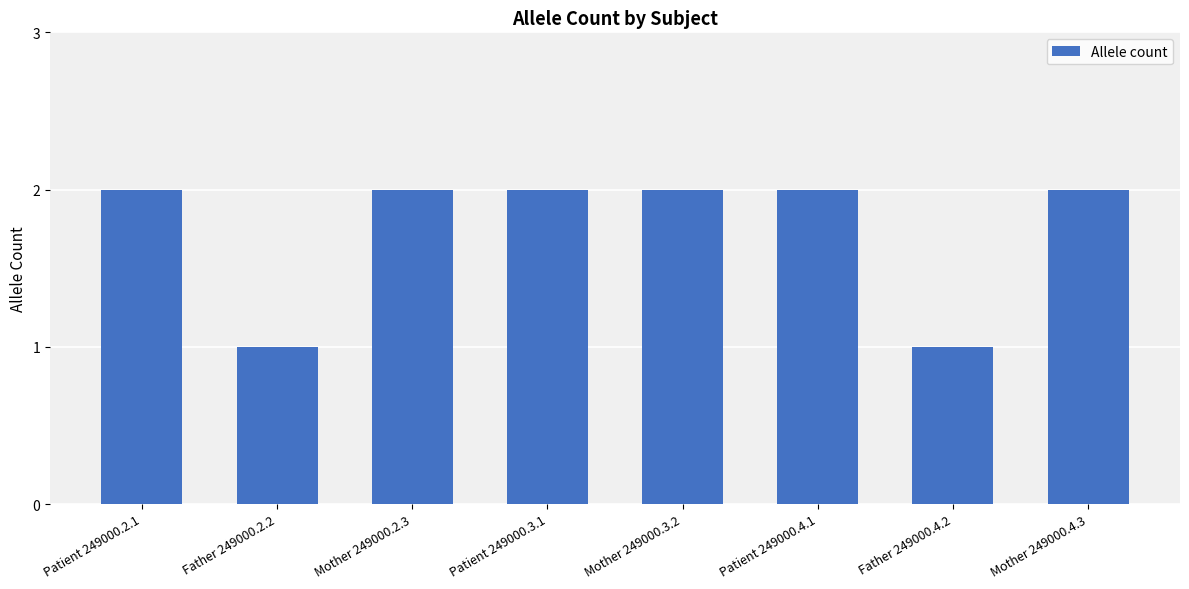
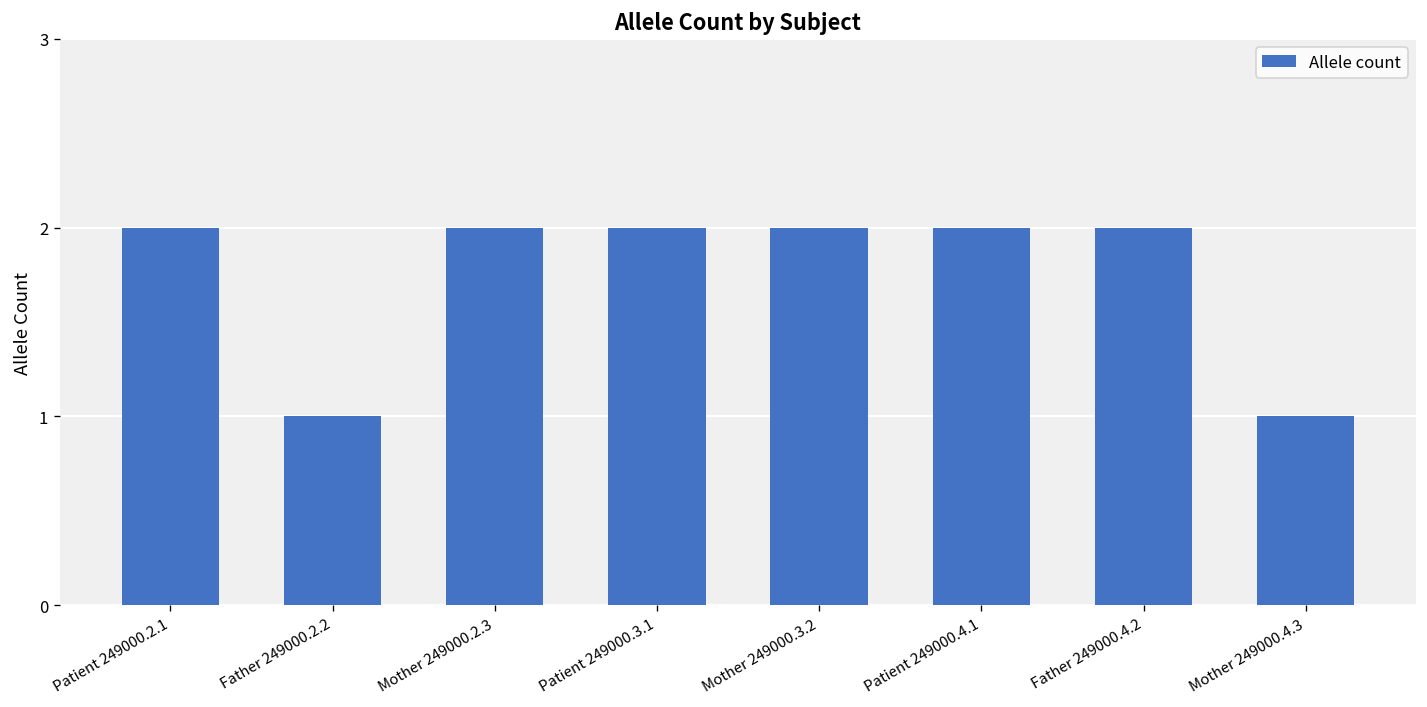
  {
    "Patient 249000.2.1": 2,
    "Father 249000.2.2": 1,
    "Mother 249000.2.3": 2,
    "Patient 249000.3.1": 2,
    "Mother 249000.3.2": 2,
    "Patient 249000.4.1": 2,
-   "Father 249000.4.2": 1,
-   "Mother 249000.4.3": 2
+   "Father 249000.4.2": 2,
+   "Mother 249000.4.3": 1
  }
